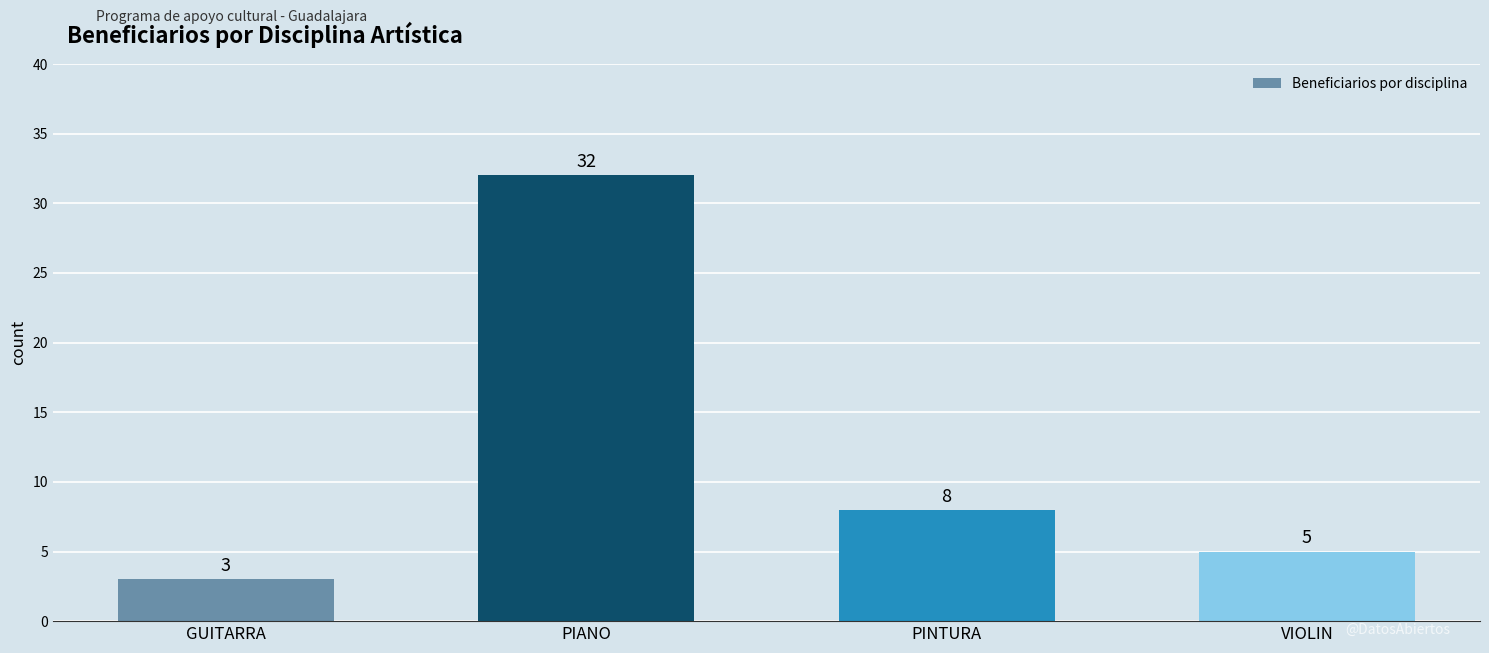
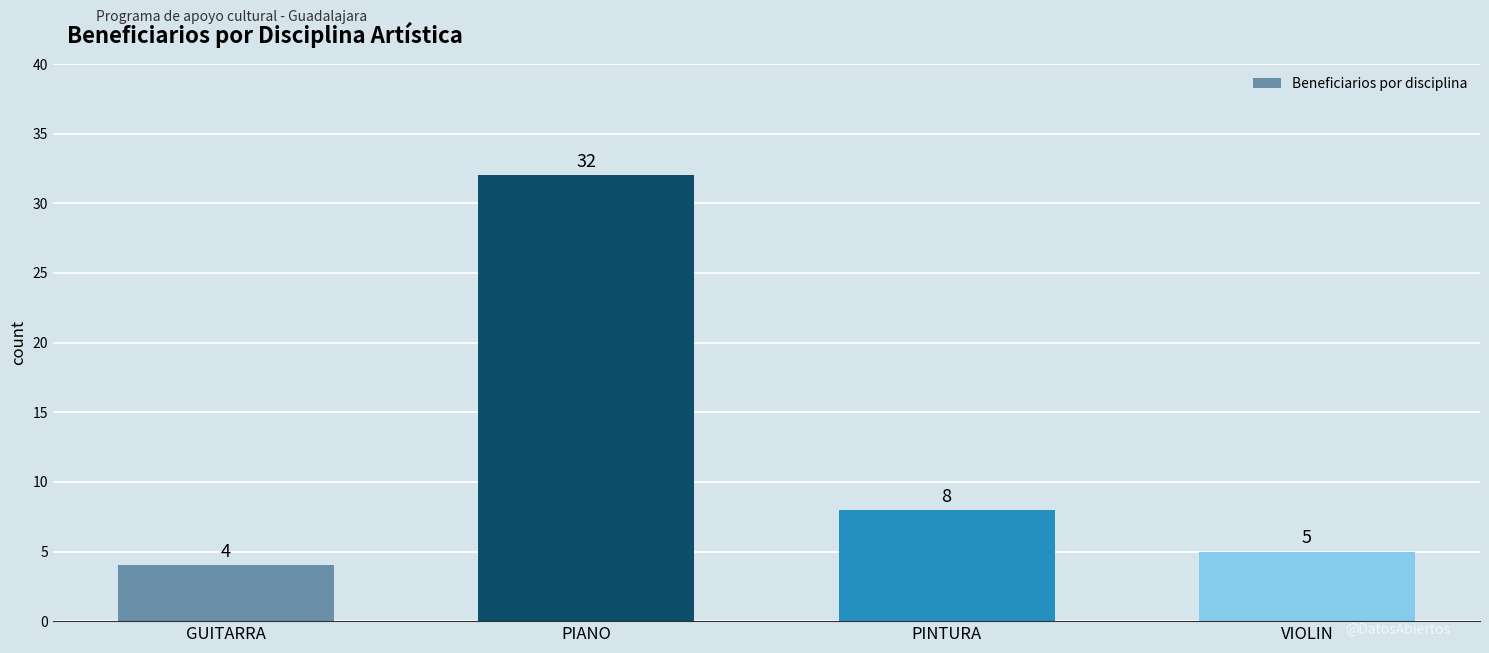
  {
-   "GUITARRA": 3,
+   "GUITARRA": 4,
    "PIANO": 32,
    "PINTURA": 8,
    "VIOLIN": 5
  }
